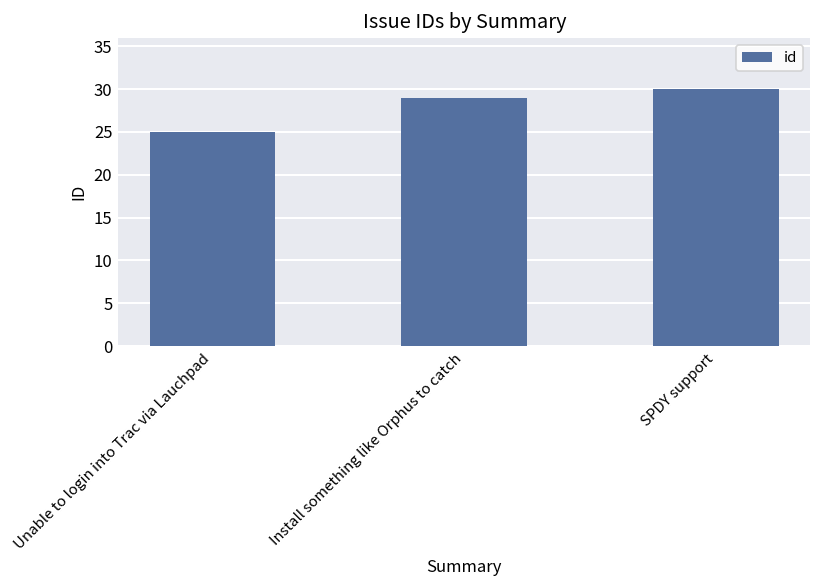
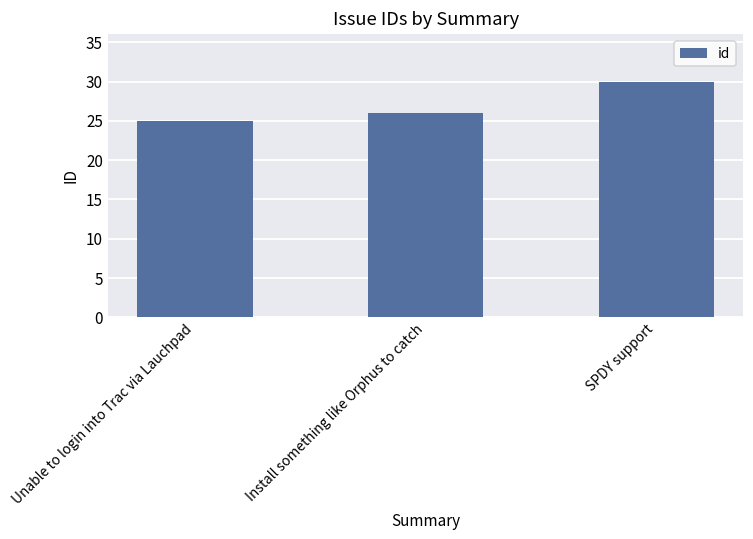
  {
    "Unable to login into Trac via Lauchpad": 25,
-   "Install something like Orphus to catch": 29,
+   "Install something like Orphus to catch": 26,
    "SPDY support": 30
  }
